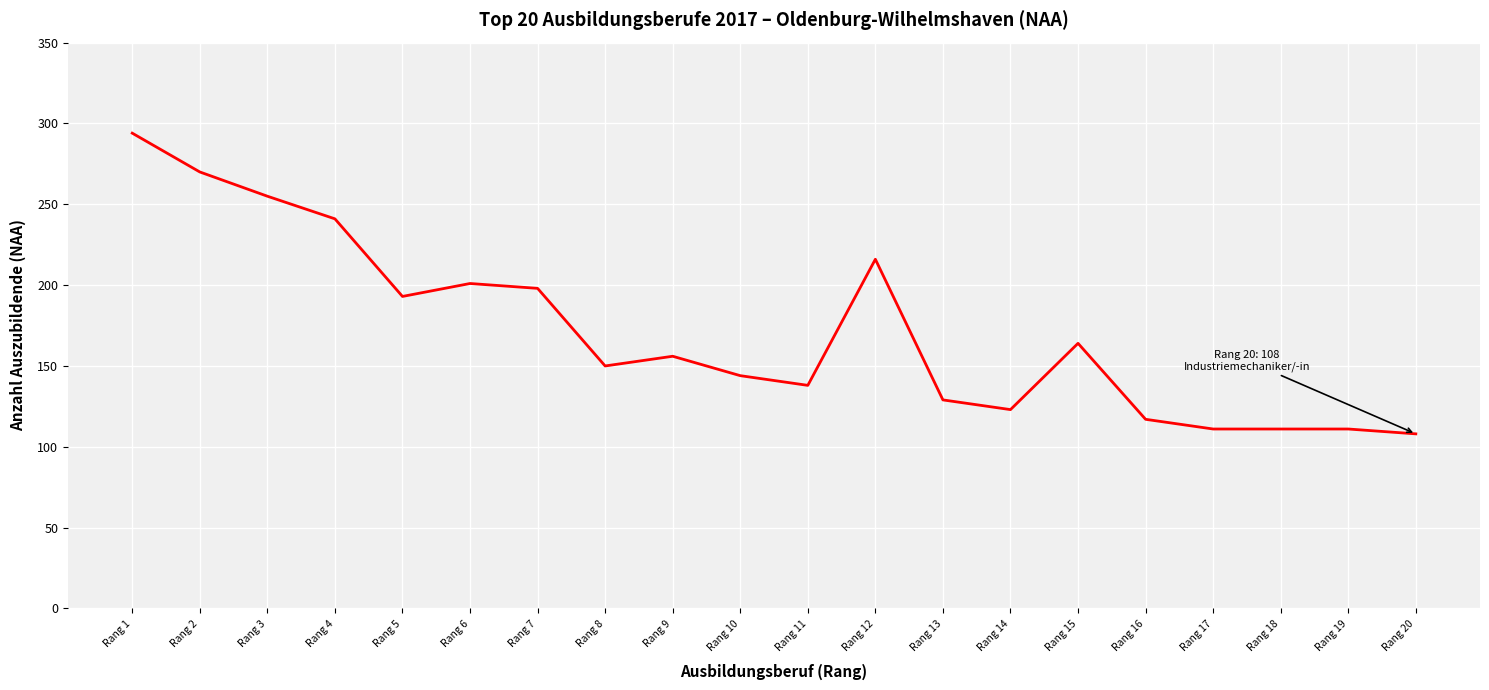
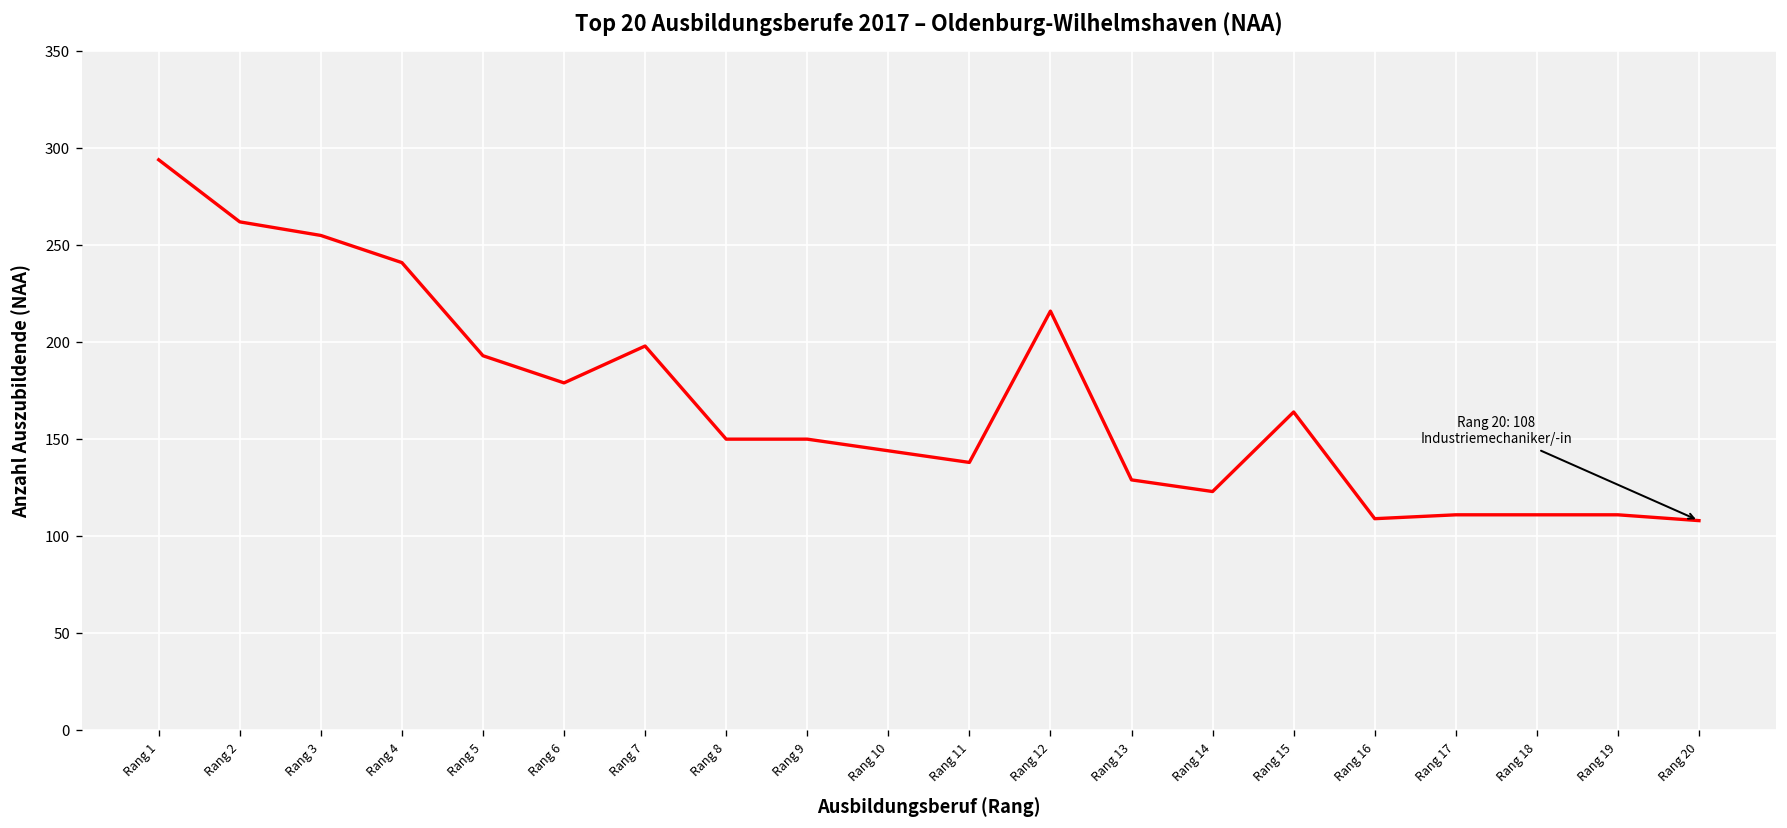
  {
    "Rang 1": 294,
-   "Rang 2": 270,
+   "Rang 2": 262,
    "Rang 3": 255,
    "Rang 4": 241,
    "Rang 5": 193,
-   "Rang 6": 201,
+   "Rang 6": 179,
    "Rang 7": 198,
    "Rang 8": 150,
-   "Rang 9": 156,
+   "Rang 9": 150,
    "Rang 10": 144,
    "Rang 11": 138,
    "Rang 12": 216,
    "Rang 13": 129,
    "Rang 14": 123,
    "Rang 15": 164,
-   "Rang 16": 117,
+   "Rang 16": 109,
    "Rang 20": 108
  }
